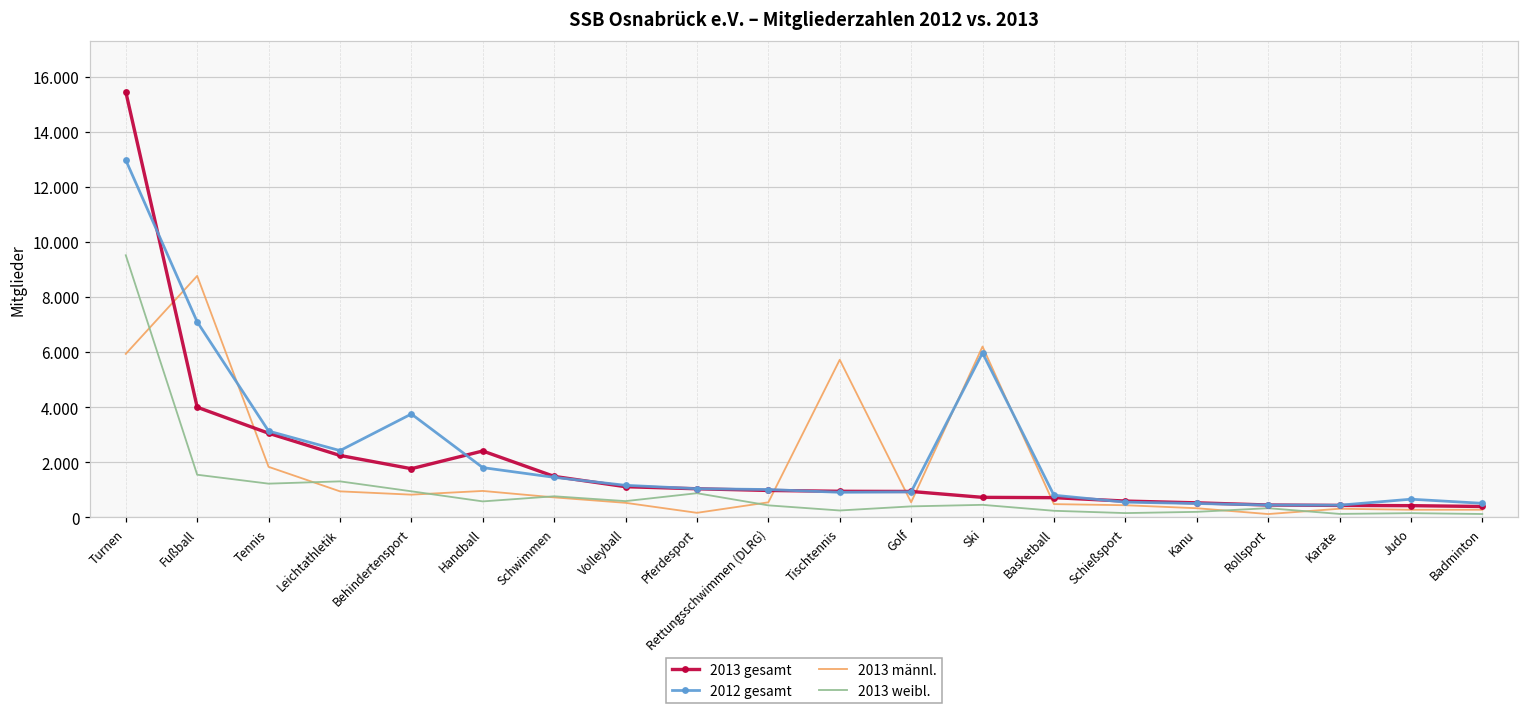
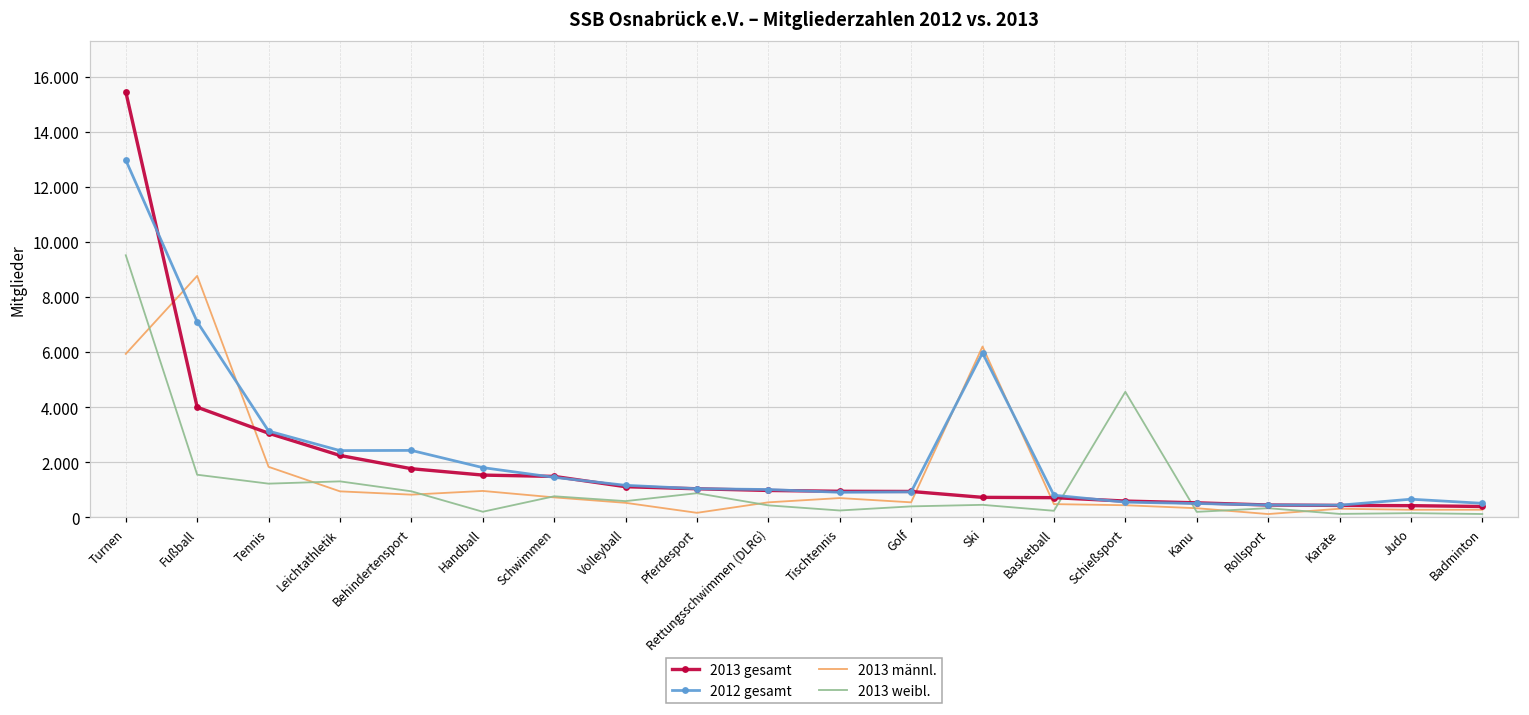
  {
    "2013 gesamt": {
      "Turnen": 15.5,
      "Fußball": 4.0,
      "Leichtathletik": 2.2,
      "Behindertensport": 1.8,
-     "Handball": 2.4,
+     "Handball": 1.5,
      "Ski": 0.7,
      "Judo": 0.4,
      "Badminton": 0.4
    },
    "2012 gesamt": {
      "Turnen": 13.0,
      "Fußball": 7.1,
      "Leichtathletik": 2.4,
-     "Behindertensport": 3.8,
+     "Behindertensport": 2.4,
      "Handball": 1.8,
      "Ski": 6.0,
      "Judo": 0.7,
      "Badminton": 0.5
    },
    "2013 männl.": {
      "Turnen": 5.9,
      "Fußball": 8.8,
      "Tennis": 1.8,
      "Leichtathletik": 0.9,
      "Behindertensport": 0.8,
      "Handball": 1.0,
      "Pferdesport": 0.2,
      "Rettungsschwimmen (DLRG)": 0.5,
-     "Tischtennis": 5.7,
+     "Tischtennis": 0.7,
      "Golf": 0.5,
      "Ski": 6.2,
      "Basketball": 0.5,
      "Schießsport": 0.4,
      "Kanu": 0.3,
      "Rollsport": 0.1,
      "Karate": 0.3,
      "Judo": 0.3,
      "Badminton": 0.3
    },
    "2013 weibl.": {
      "Turnen": 9.5,
      "Fußball": 1.5,
      "Tennis": 1.2,
      "Leichtathletik": 1.3,
      "Behindertensport": 0.9,
-     "Handball": 0.6,
+     "Handball": 0.2,
      "Pferdesport": 0.9,
      "Rettungsschwimmen (DLRG)": 0.4,
      "Tischtennis": 0.2,
      "Golf": 0.4,
      "Ski": 0.5,
      "Basketball": 0.2,
-     "Schießsport": 0.2,
+     "Schießsport": 4.6,
      "Kanu": 0.2,
      "Rollsport": 0.3,
      "Karate": 0.1,
      "Judo": 0.1,
      "Badminton": 0.1
    }
  }
